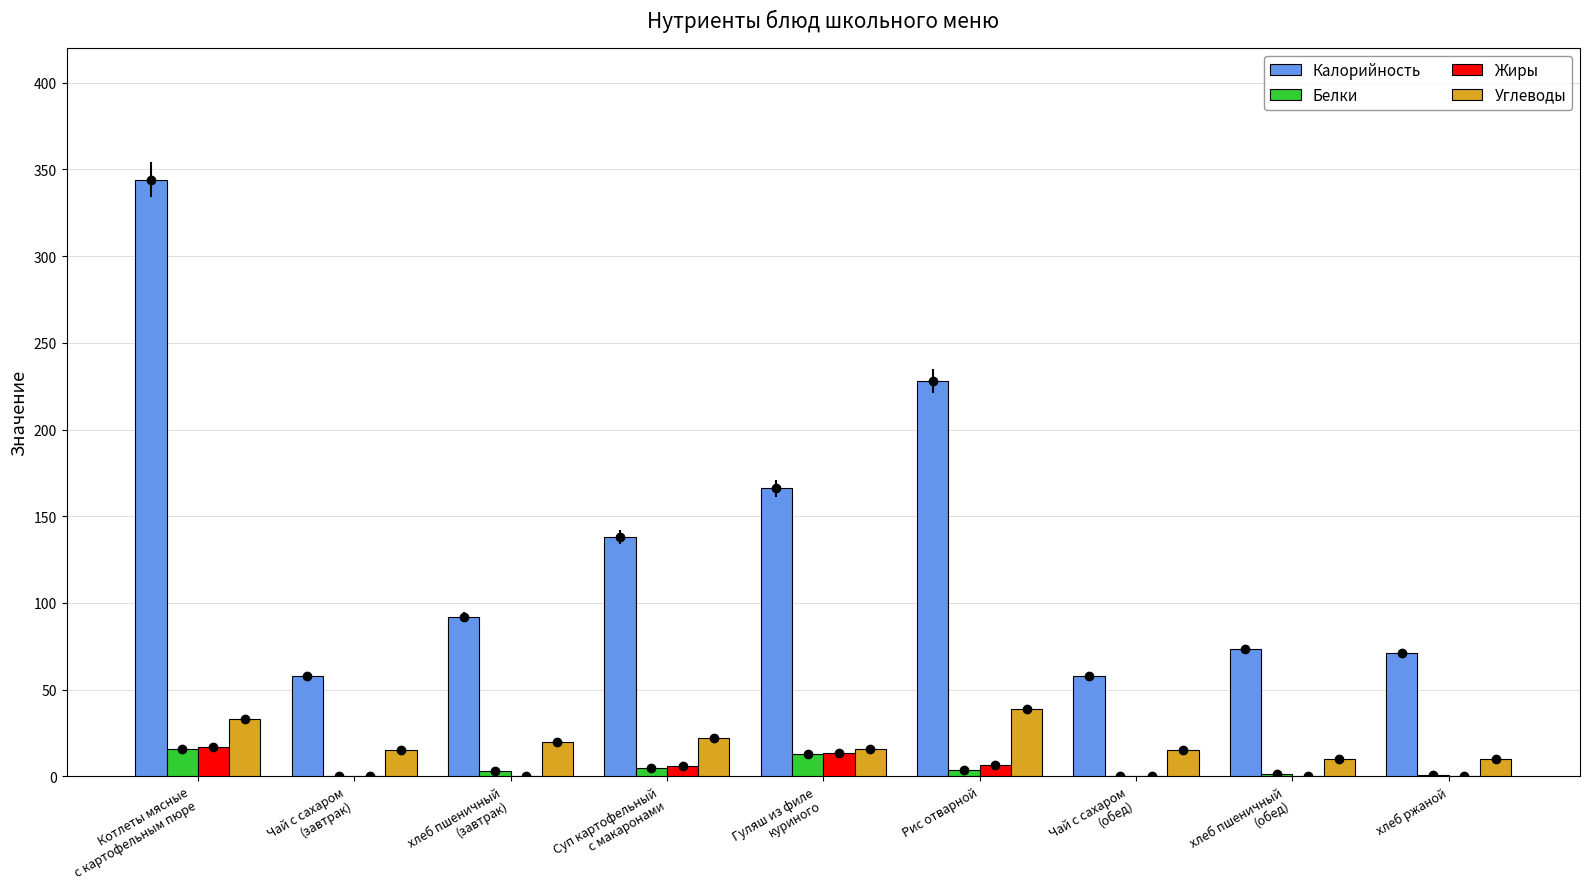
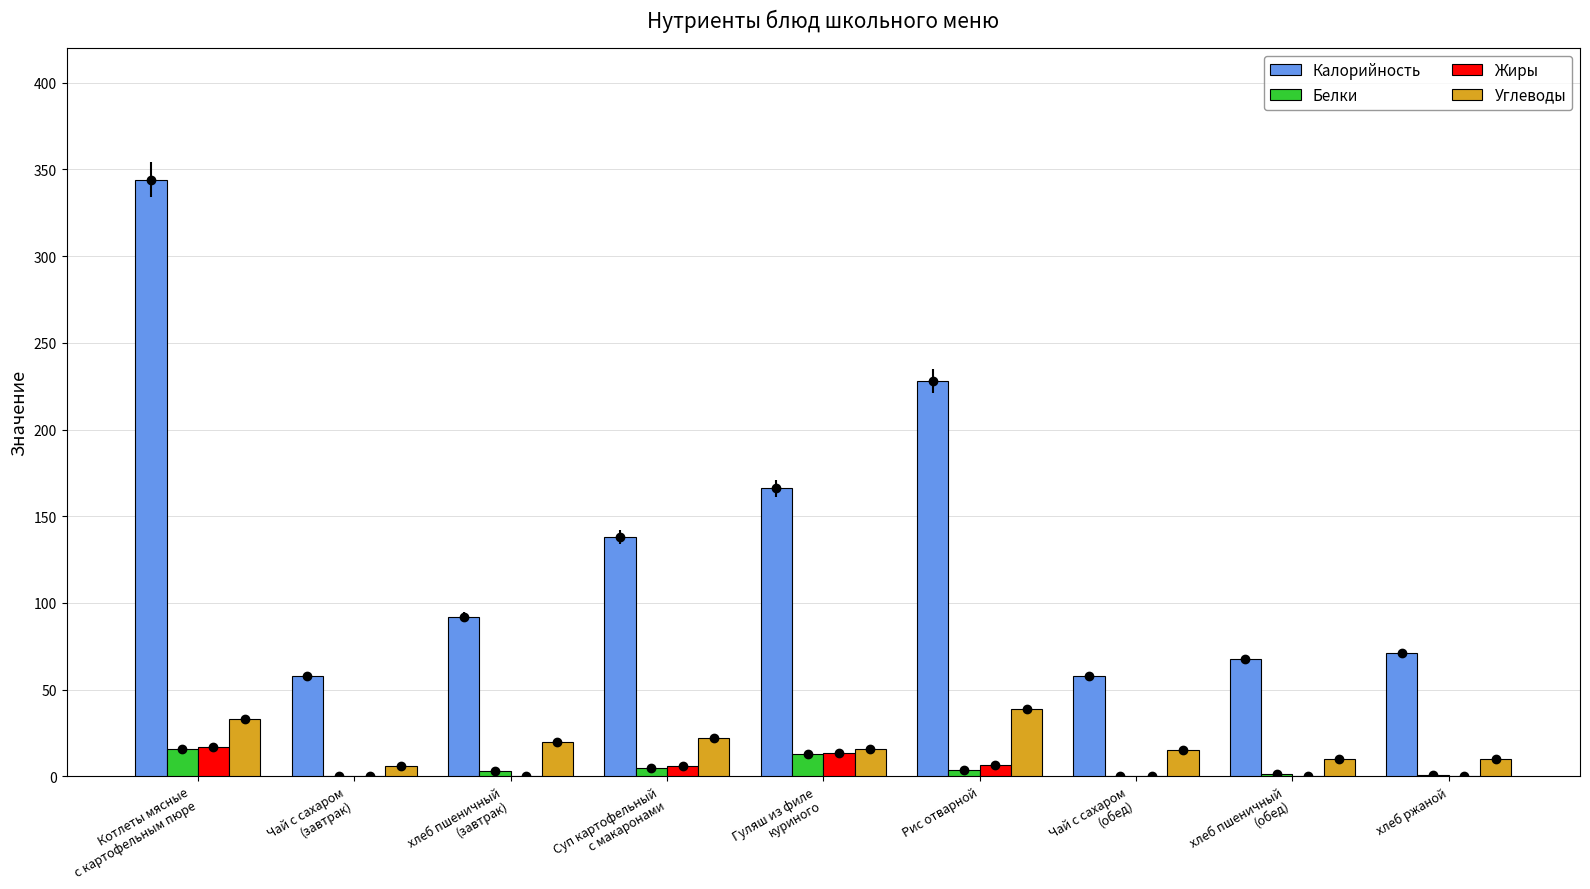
  {
    "Калорийность": {
      "Котлеты мясные с картофельным пюре": 344,
      "Чай с сахаром (завтрак)": 58,
      "хлеб пшеничный (завтрак)": 92,
      "Суп картофельный с макаронами": 138,
      "Гуляш из филе куриного": 166,
      "Рис отварной": 228,
      "Чай с сахаром (обед)": 58,
-     "хлеб пшеничный (обед)": 74,
+     "хлеб пшеничный (обед)": 68,
      "хлеб ржаной": 71
    },
    "Белки": {
      "Котлеты мясные с картофельным пюре": 16,
      "хлеб пшеничный (завтрак)": 3,
      "Суп картофельный с макаронами": 5,
      "Гуляш из филе куриного": 13,
      "Рис отварной": 4,
      "хлеб пшеничный (обед)": 2
    },
    "Жиры": {
      "Котлеты мясные с картофельным пюре": 17,
      "Чай с сахаром (завтрак)": 0,
      "Суп картофельный с макаронами": 6,
      "Гуляш из филе куриного": 13,
      "Рис отварной": 6,
      "Чай с сахаром (обед)": 0
    },
    "Углеводы": {
      "Котлеты мясные с картофельным пюре": 33,
-     "Чай с сахаром (завтрак)": 15,
+     "Чай с сахаром (завтрак)": 6,
      "хлеб пшеничный (завтрак)": 20,
      "Суп картофельный с макаронами": 22,
      "Гуляш из филе куриного": 16,
      "Рис отварной": 39,
      "Чай с сахаром (обед)": 15,
      "хлеб пшеничный (обед)": 10,
      "хлеб ржаной": 10
    }
  }
